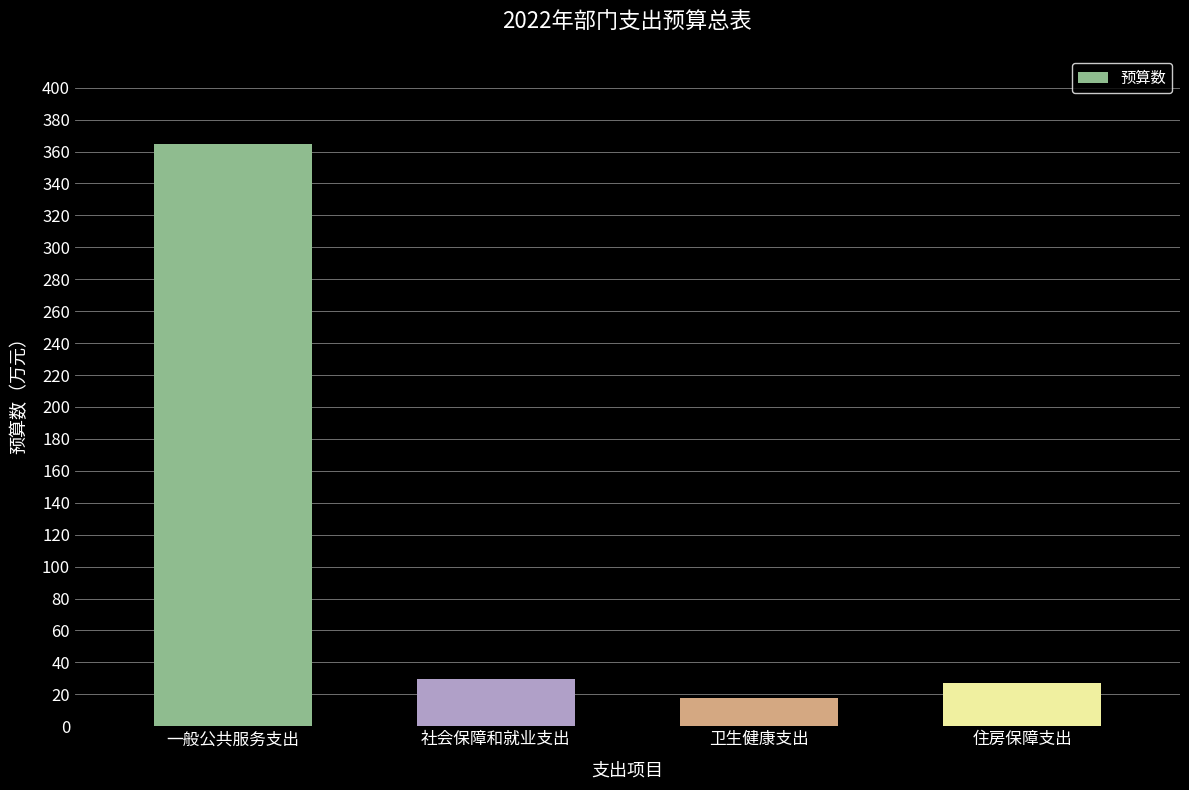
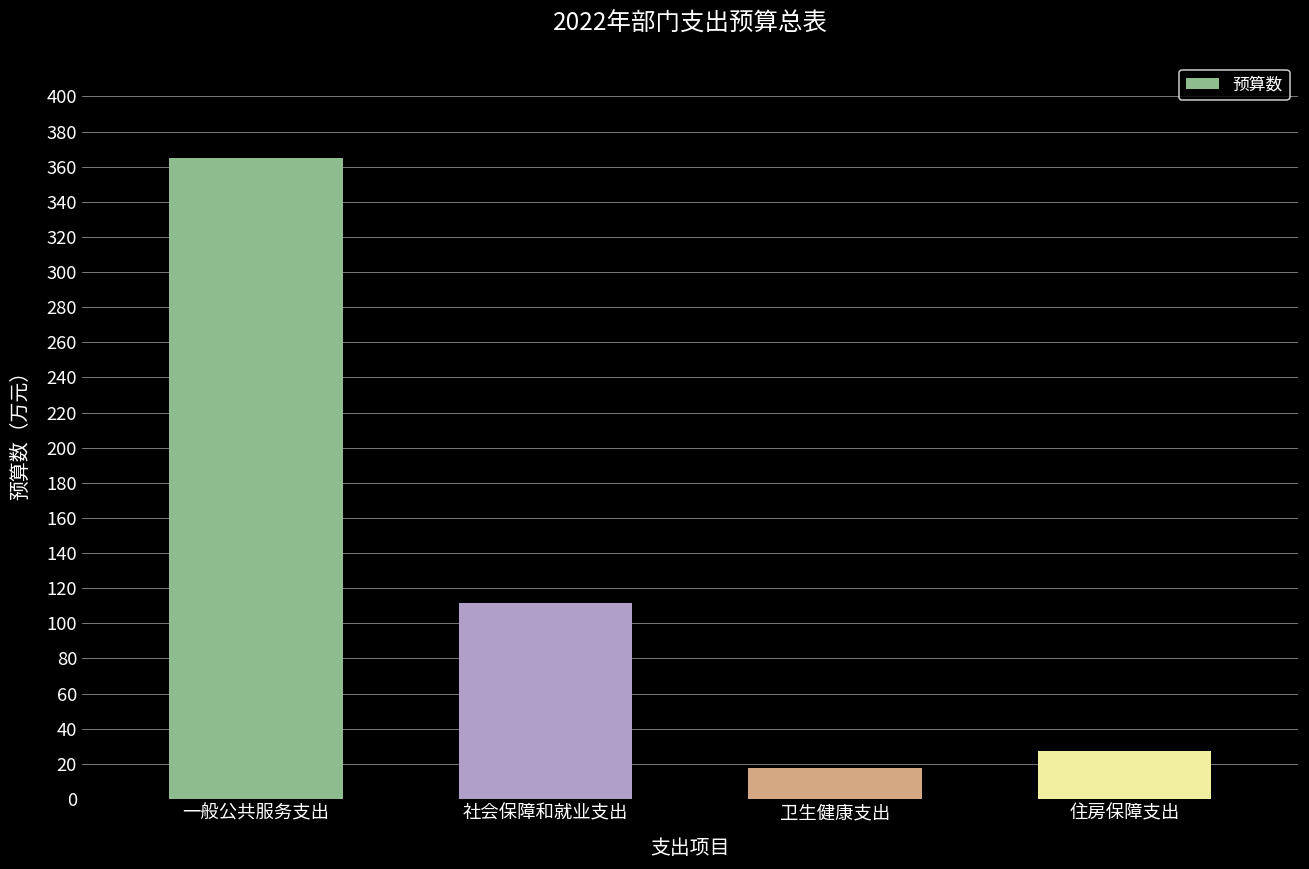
  {
    "一般公共服务支出": 365,
-   "社会保障和就业支出": 29,
+   "社会保障和就业支出": 112,
    "卫生健康支出": 17,
    "住房保障支出": 27
  }
